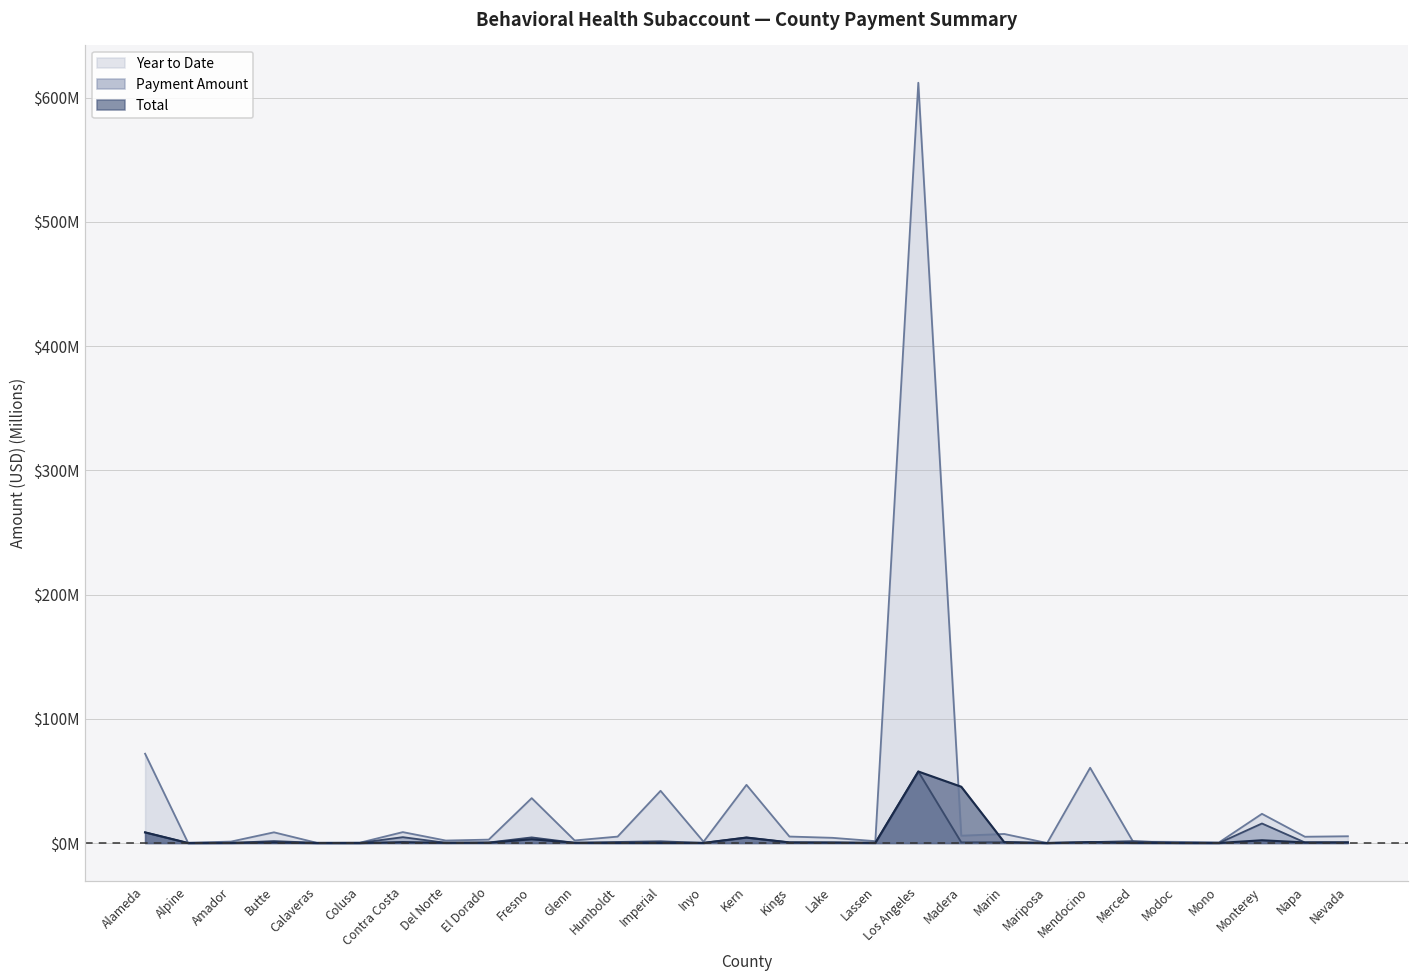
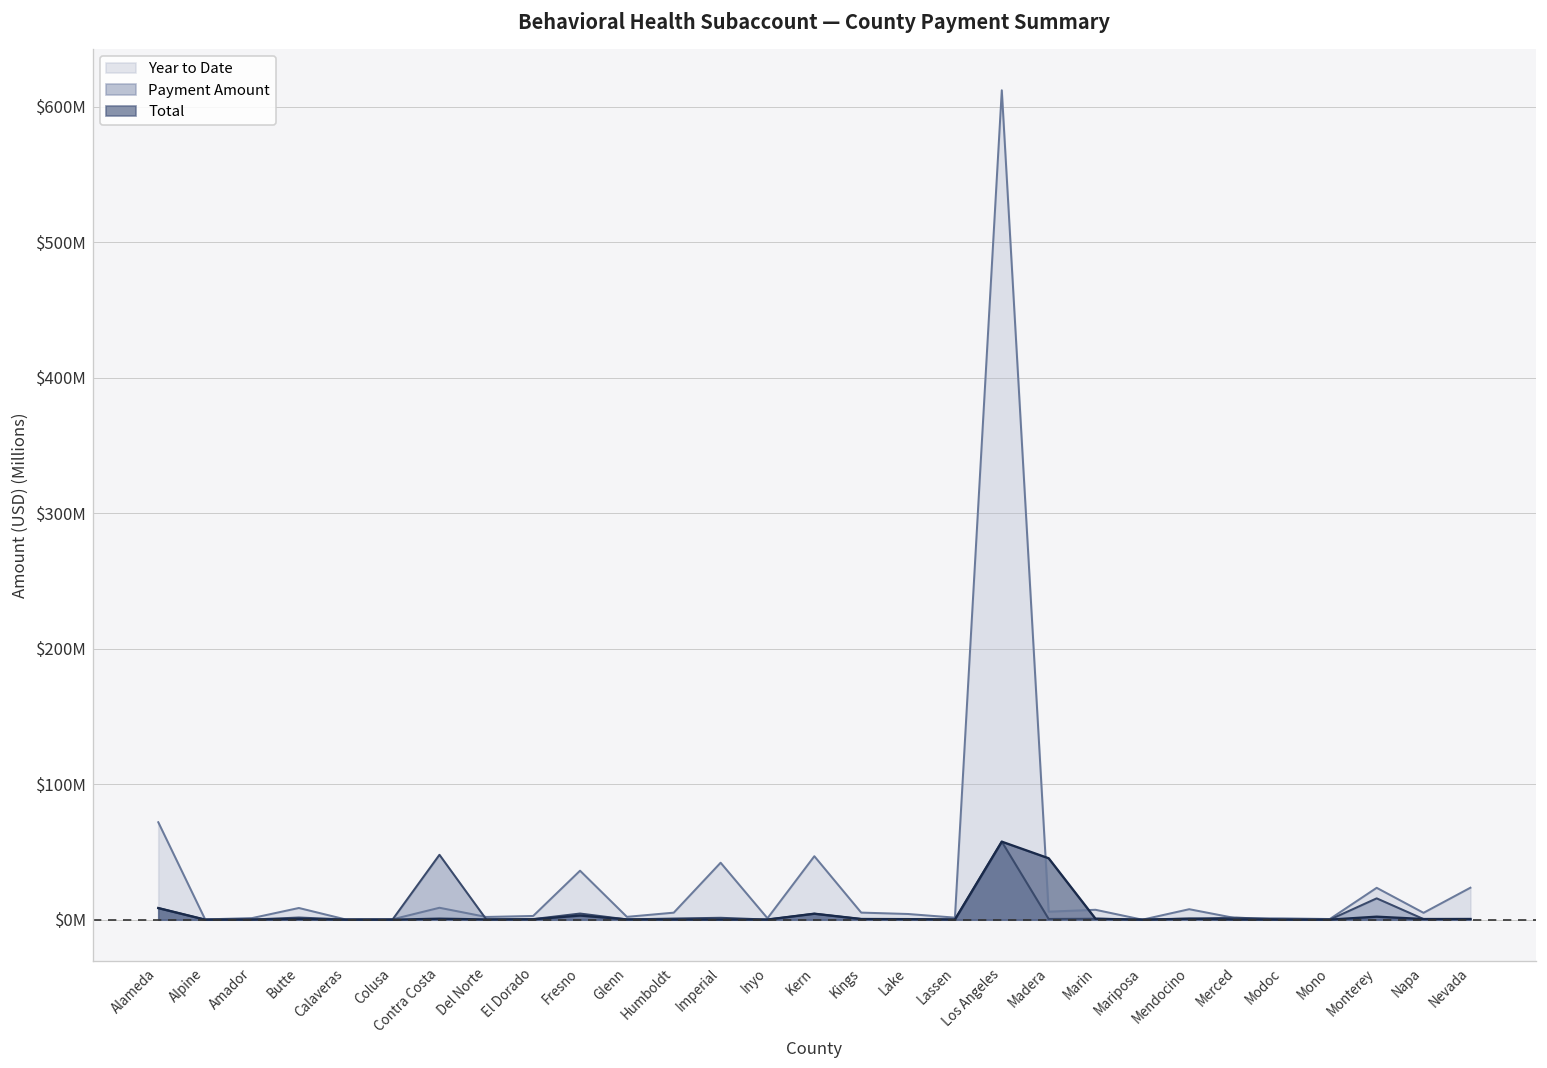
  {
    "Year to Date": {
      "Alameda": "$72000000",
      "Butte": "$9000000",
      "Contra Costa": "$9000000",
      "El Dorado": "$3000000",
      "Fresno": "$36000000",
      "Humboldt": "$5000000",
      "Imperial": "$42000000",
      "Kern": "$47000000",
      "Kings": "$5000000",
      "Lake": "$4000000",
      "Los Angeles": "$612000000",
      "Madera": "$6000000",
      "Marin": "$7000000",
-     "Mendocino": "$61000000",
+     "Mendocino": "$8000000",
      "Monterey": "$24000000",
      "Napa": "$5000000",
-     "Nevada": "$5000000"
+     "Nevada": "$24000000"
    },
    "Payment Amount": {
-     "Contra Costa": "$5000000",
+     "Contra Costa": "$48000000",
      "Madera": "$1000000",
      "Monterey": "$16000000"
    },
    "Total": {
      "Contra Costa": "$1000000",
      "Madera": "$45000000",
      "Monterey": "$2000000"
    }
  }
